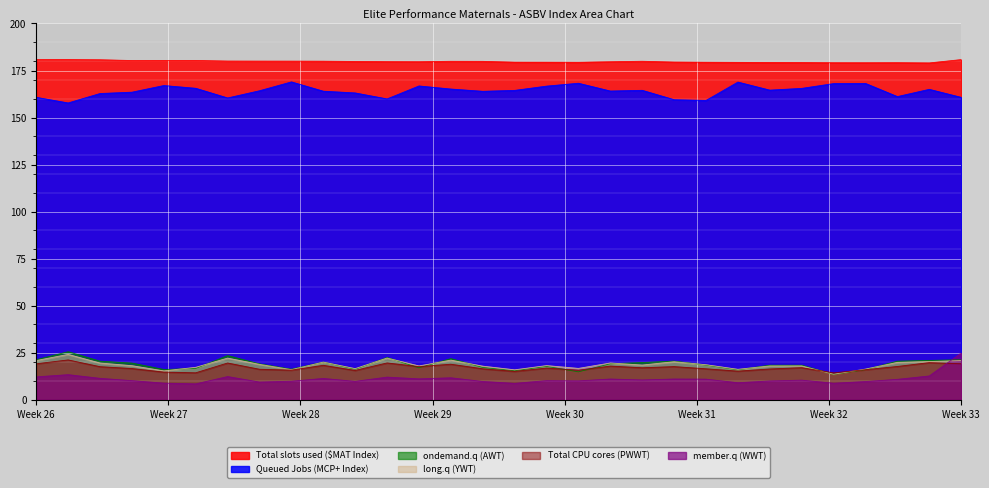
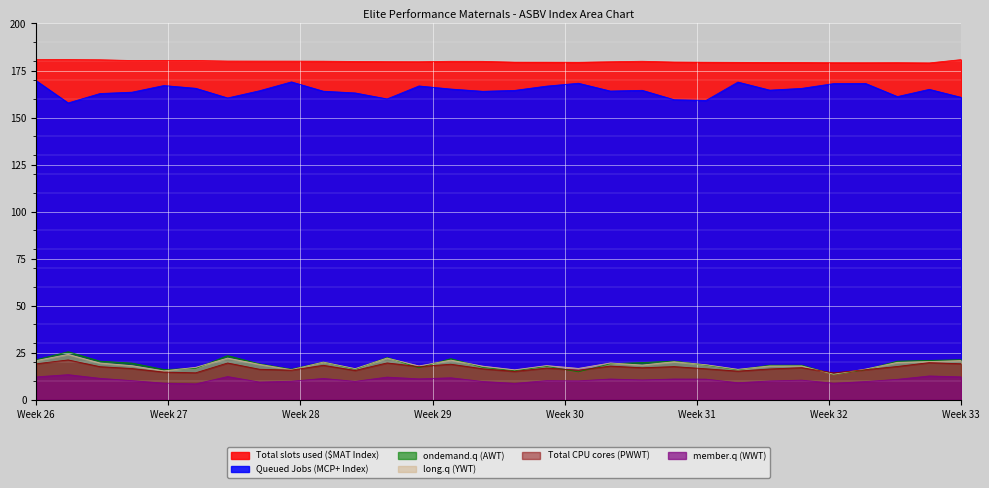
  {
    "Total slots used ($MAT Index)": {
      "Week 26": 181,
      "Week 33": 181
    },
    "Queued Jobs (MCP+ Index)": {
-     "Week 26": 161,
+     "Week 26": 170,
      "Week 33": 161
    },
    "Total CPU cores (PWWT)": {
      "Week 26": 19,
      "Week 33": 19
    },
    "member.q (WWT)": {
      "Week 26": 12,
-     "Week 33": 25
+     "Week 33": 12
    }
  }
